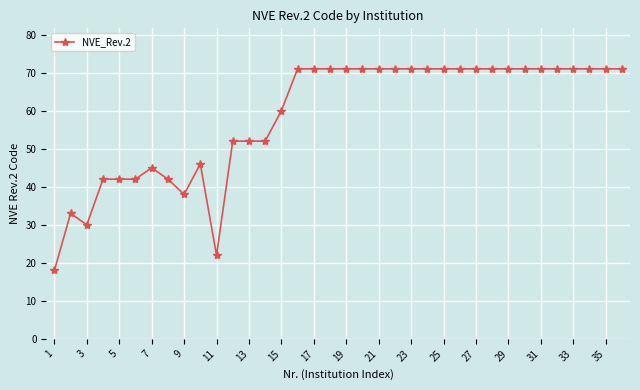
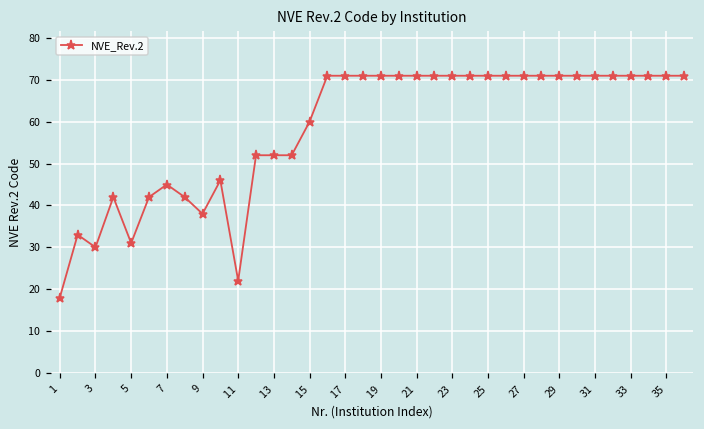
  {
    "1": 18,
    "3": 30,
-   "5": 42,
+   "5": 31,
    "7": 45,
    "9": 38,
    "11": 22,
    "13": 52,
    "15": 60,
    "17": 71,
    "19": 71,
    "21": 71,
    "23": 71,
    "25": 71,
    "27": 71,
    "29": 71,
    "31": 71,
    "33": 71,
    "35": 71
  }
